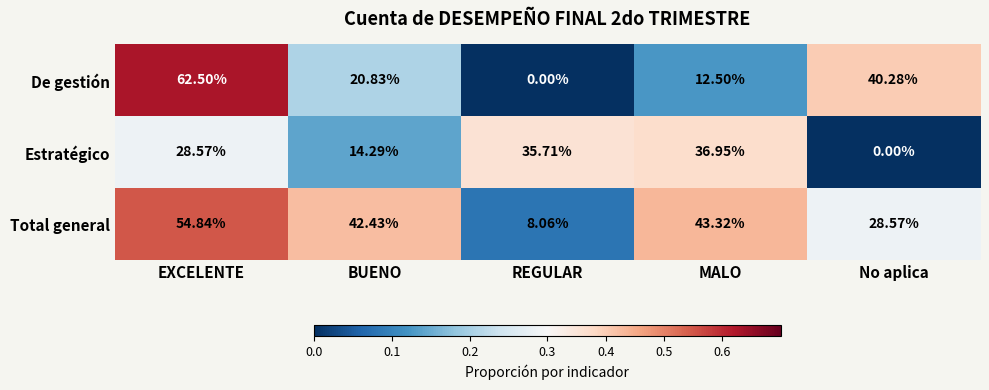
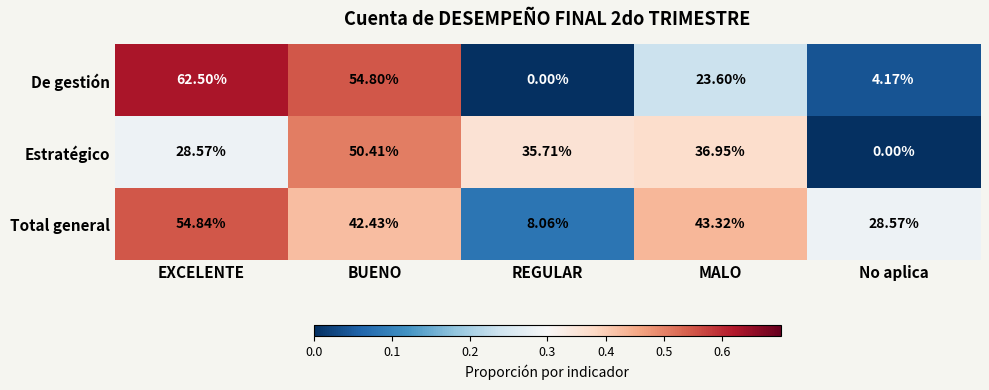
  {
    "De gestión": {
      "EXCELENTE": "62.50%",
-     "BUENO": "20.83%",
+     "BUENO": "54.80%",
      "REGULAR": "0.00%",
-     "MALO": "12.50%",
-     "No aplica": "40.28%"
+     "MALO": "23.60%",
+     "No aplica": "4.17%"
    },
    "Estratégico": {
      "EXCELENTE": "28.57%",
-     "BUENO": "14.29%",
+     "BUENO": "50.41%",
      "REGULAR": "35.71%",
      "MALO": "36.95%",
      "No aplica": "0.00%"
    },
    "Total general": {
      "EXCELENTE": "54.84%",
      "BUENO": "42.43%",
      "REGULAR": "8.06%",
      "MALO": "43.32%",
      "No aplica": "28.57%"
    }
  }
